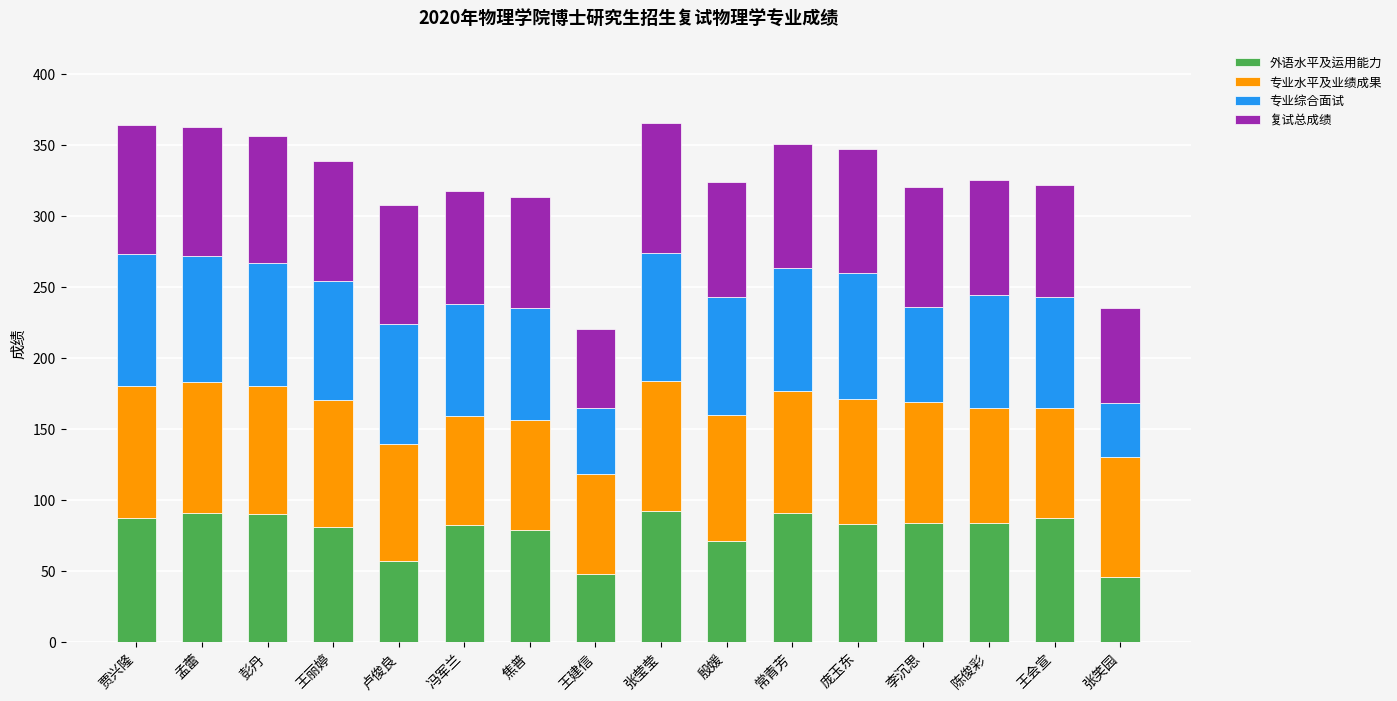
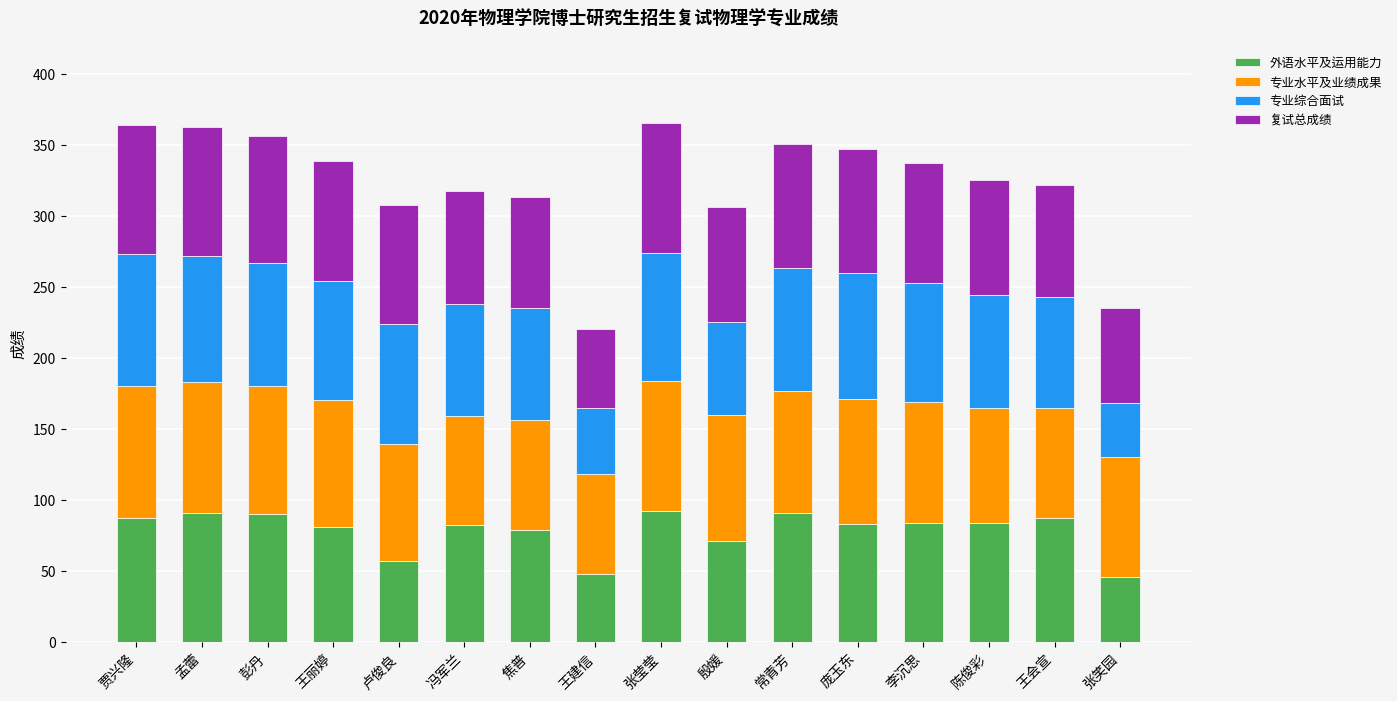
  {
    "外语水平及运用能力": {
      "贾兴隆": 87,
      "孟蕾": 91,
      "彭丹": 90,
      "王丽婷": 81,
      "卢俊良": 57,
      "冯军兰": 82,
      "焦普": 79,
      "王建信": 48,
      "张莹莹": 92,
      "殷媛": 71,
      "常青芳": 91,
      "庞玉东": 83,
      "李沉思": 84,
      "陈俊彩": 84,
      "王会宣": 87,
      "张笑园": 46
    },
    "专业水平及业绩成果": {
      "贾兴隆": 93,
      "孟蕾": 92,
      "彭丹": 90,
      "王丽婷": 89,
      "卢俊良": 82,
      "冯军兰": 77,
      "焦普": 77,
      "王建信": 70,
      "张莹莹": 92,
      "殷媛": 89,
      "常青芳": 86,
      "庞玉东": 88,
      "李沉思": 85,
      "陈俊彩": 81,
      "王会宣": 78,
      "张笑园": 84
    },
    "专业综合面试": {
      "贾兴隆": 93,
      "孟蕾": 89,
      "彭丹": 87,
      "王丽婷": 84,
      "卢俊良": 85,
      "冯军兰": 79,
      "焦普": 79,
      "王建信": 47,
      "张莹莹": 90,
-     "殷媛": 83,
+     "殷媛": 65,
      "常青芳": 86,
      "庞玉东": 89,
-     "李沉思": 67,
+     "李沉思": 84,
      "陈俊彩": 79,
      "王会宣": 78,
      "张笑园": 38
    },
    "复试总成绩": {
      "贾兴隆": 91,
      "孟蕾": 91,
      "彭丹": 89,
      "王丽婷": 85,
      "卢俊良": 83,
      "冯军兰": 79,
      "焦普": 78,
      "王建信": 55,
      "张莹莹": 91,
      "殷媛": 81,
      "常青芳": 88,
      "庞玉东": 87,
      "李沉思": 84,
      "陈俊彩": 81,
      "王会宣": 79,
      "张笑园": 67
    }
  }
